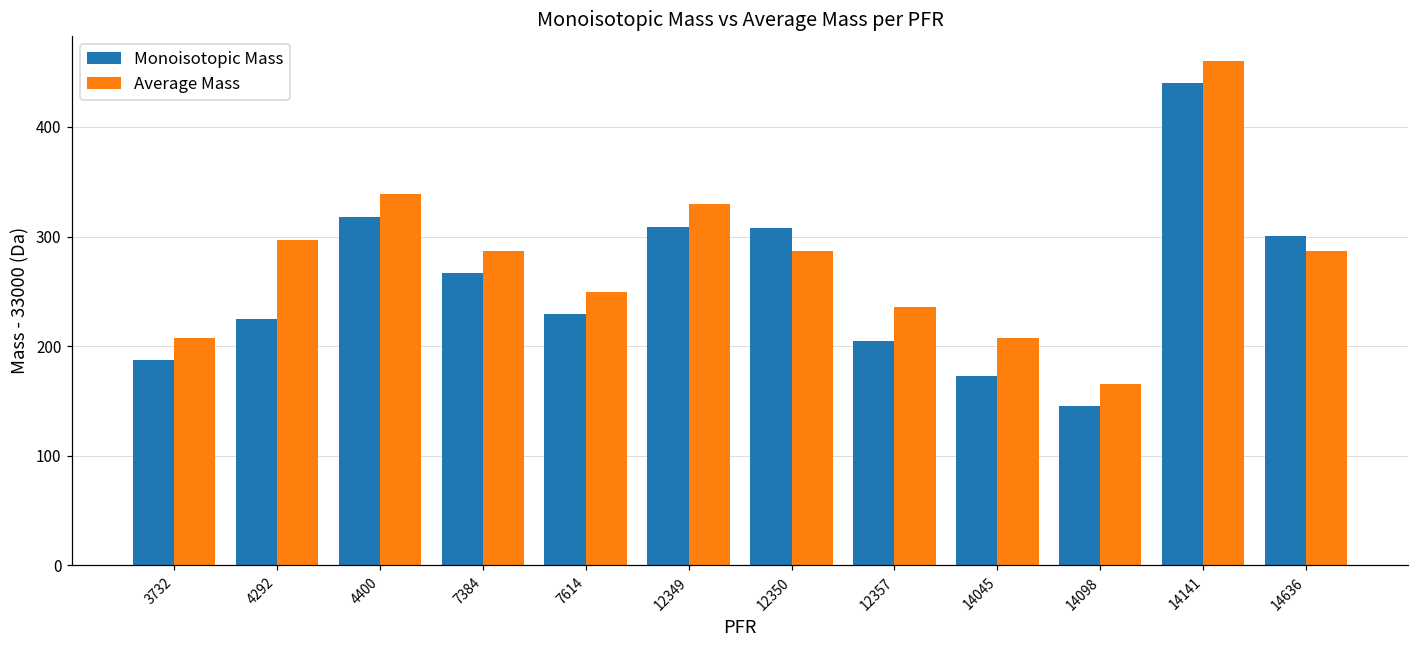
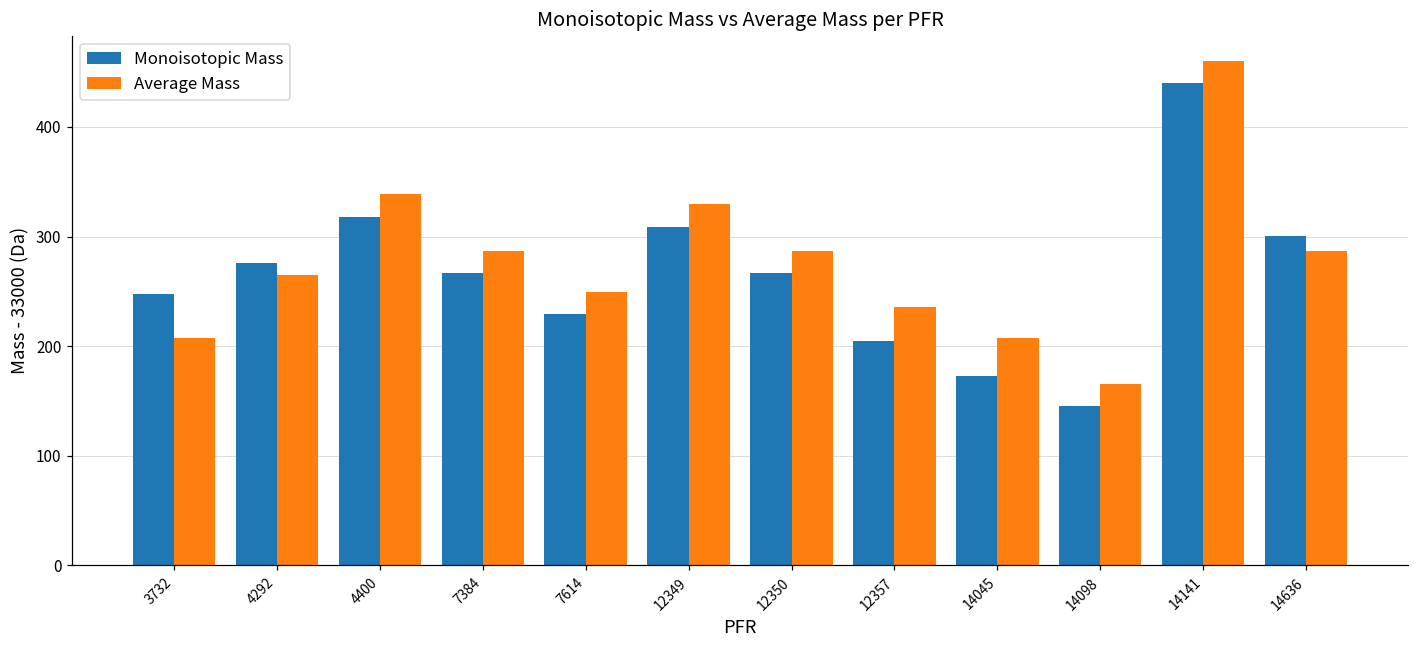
  {
    "Monoisotopic Mass": {
-     "3732": 190,
-     "4292": 220,
+     "3732": 250,
+     "4292": 280,
      "4400": 320,
      "7384": 270,
      "7614": 230,
      "12349": 310,
-     "12350": 310,
+     "12350": 270,
      "12357": 200,
      "14045": 170,
      "14098": 140,
      "14141": 440,
      "14636": 300
    },
    "Average Mass": {
      "3732": 210,
-     "4292": 300,
+     "4292": 270,
      "4400": 340,
      "7384": 290,
      "7614": 250,
      "12349": 330,
      "12350": 290,
      "12357": 240,
      "14045": 210,
      "14098": 170,
      "14141": 460,
      "14636": 290
    }
  }
